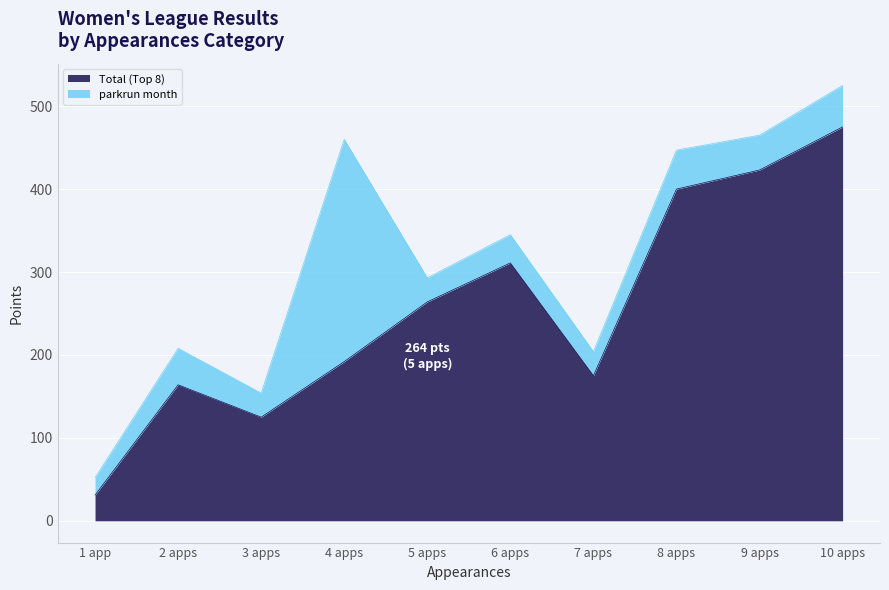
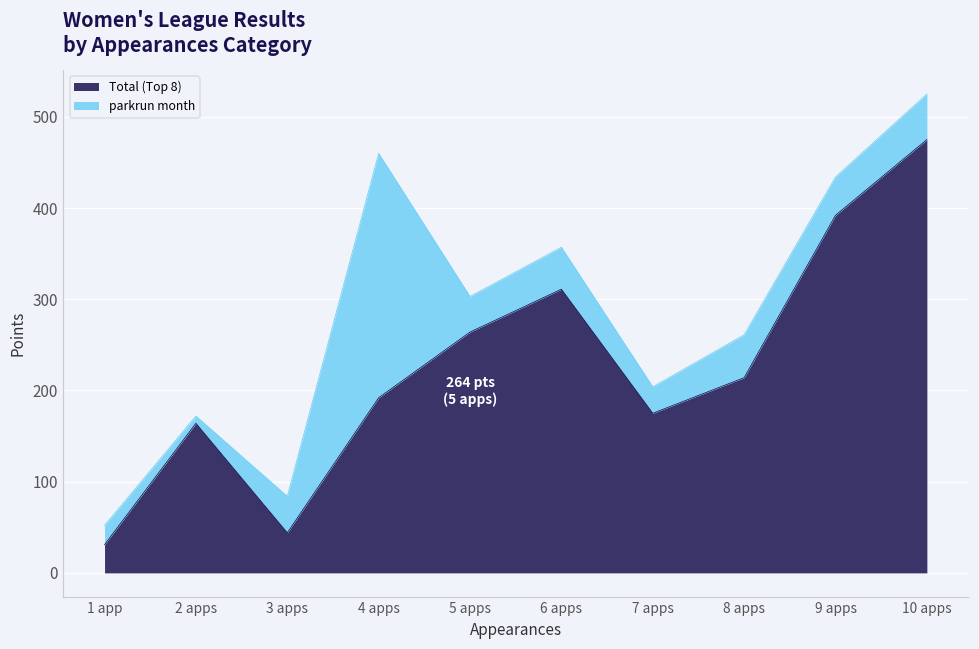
  {
    "Total (Top 8)": {
      "1 app": 30,
      "2 apps": 160,
-     "3 apps": 130,
+     "3 apps": 40,
      "4 apps": 190,
      "5 apps": 260,
      "6 apps": 310,
      "7 apps": 180,
-     "8 apps": 400,
-     "9 apps": 420,
+     "8 apps": 210,
+     "9 apps": 390,
      "10 apps": 480
    },
    "parkrun month": {
      "1 app": 20,
-     "2 apps": 40,
-     "3 apps": 30,
+     "2 apps": 10,
+     "3 apps": 40,
      "4 apps": 270,
-     "5 apps": 30,
-     "6 apps": 30,
+     "5 apps": 40,
+     "6 apps": 50,
      "7 apps": 30,
      "8 apps": 50,
      "9 apps": 40,
      "10 apps": 50
    }
  }
